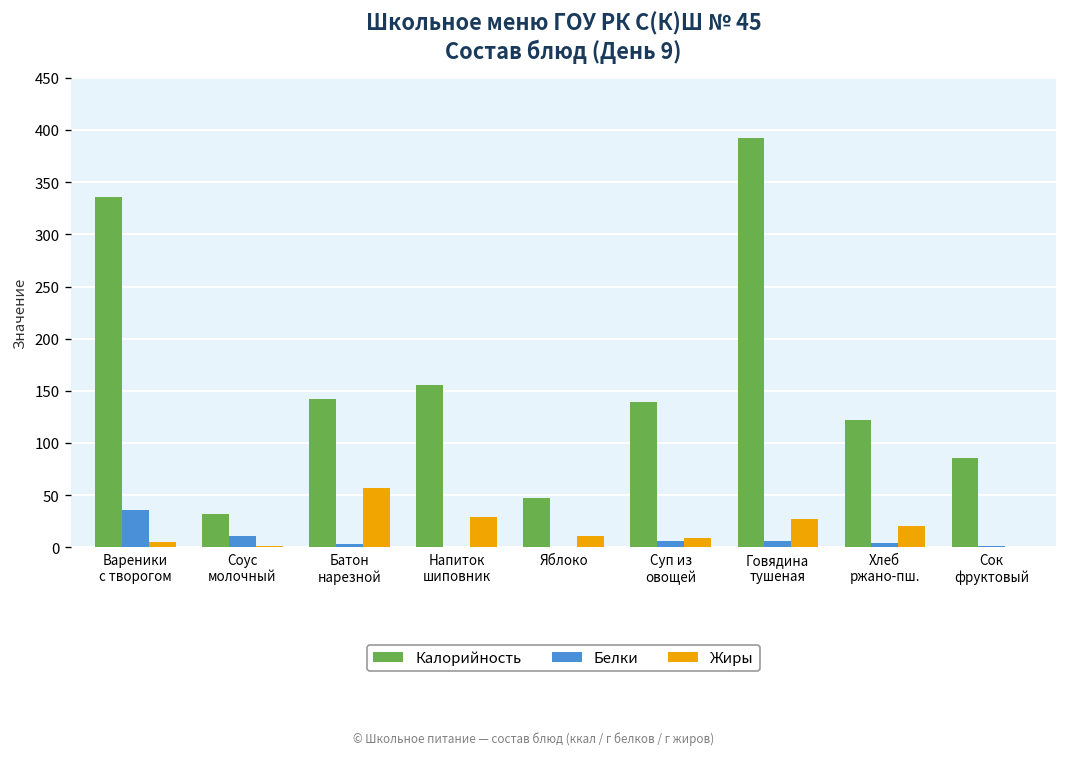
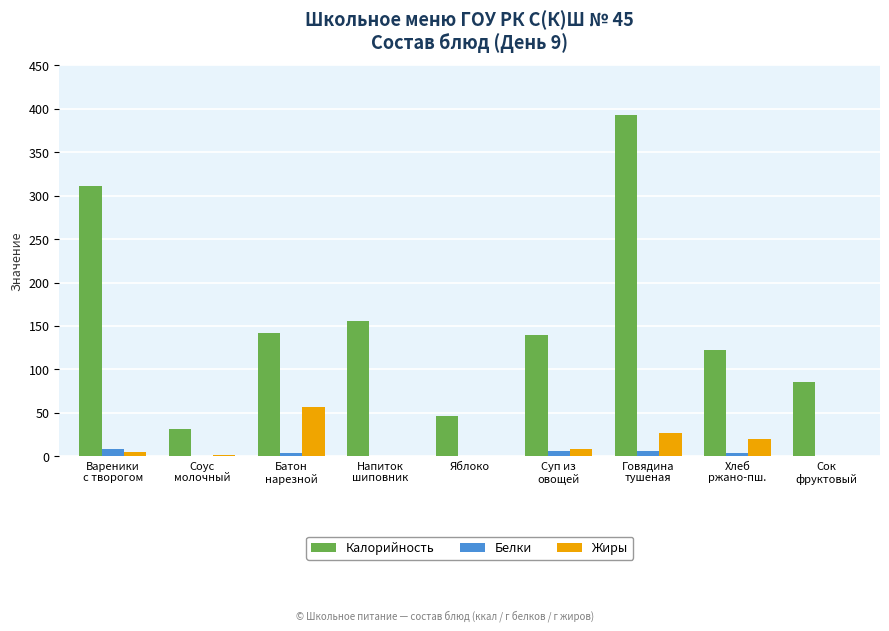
  {
    "Калорийность": {
-     "Вареники с творогом": 340,
+     "Вареники с творогом": 310,
      "Соус молочный": 30,
      "Батон нарезной": 140,
      "Напиток шиповник": 160,
      "Яблоко": 50,
      "Суп из овощей": 140,
      "Говядина тушеная": 390,
      "Хлеб ржано-пш.": 120,
      "Сок фруктовый": 90
    },
    "Белки": {
-     "Вареники с творогом": 40,
-     "Соус молочный": 10,
+     "Вареники с творогом": 10,
+     "Соус молочный": 0,
      "Батон нарезной": 0,
      "Суп из овощей": 10,
      "Говядина тушеная": 10,
      "Хлеб ржано-пш.": 0
    },
    "Жиры": {
      "Вареники с творогом": 10,
      "Батон нарезной": 60,
-     "Напиток шиповник": 30,
-     "Яблоко": 10,
+     "Напиток шиповник": 0,
+     "Яблоко": 0,
      "Суп из овощей": 10,
      "Говядина тушеная": 30,
      "Хлеб ржано-пш.": 20
    }
  }
